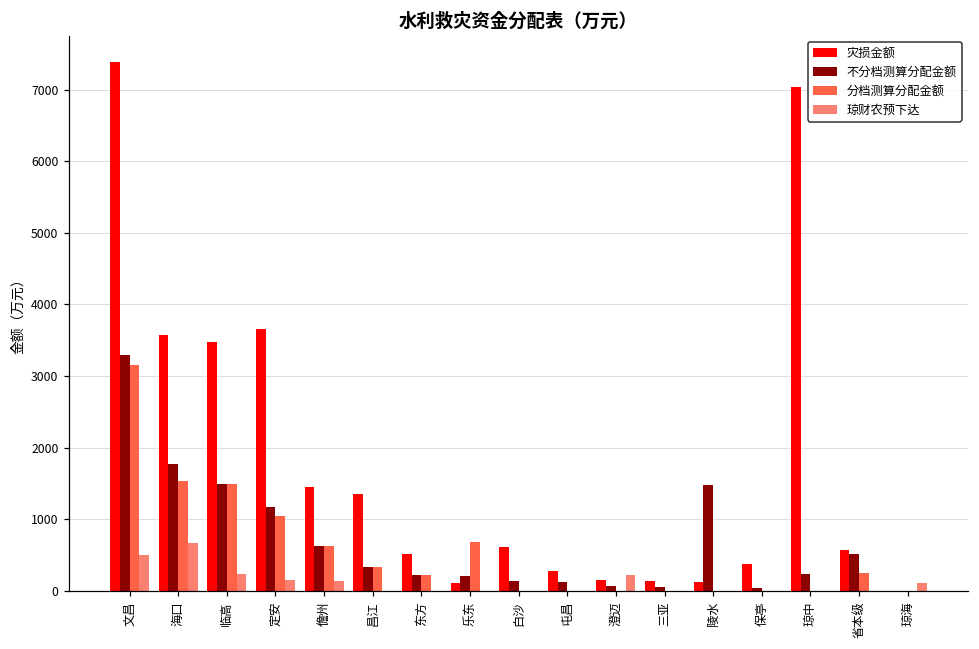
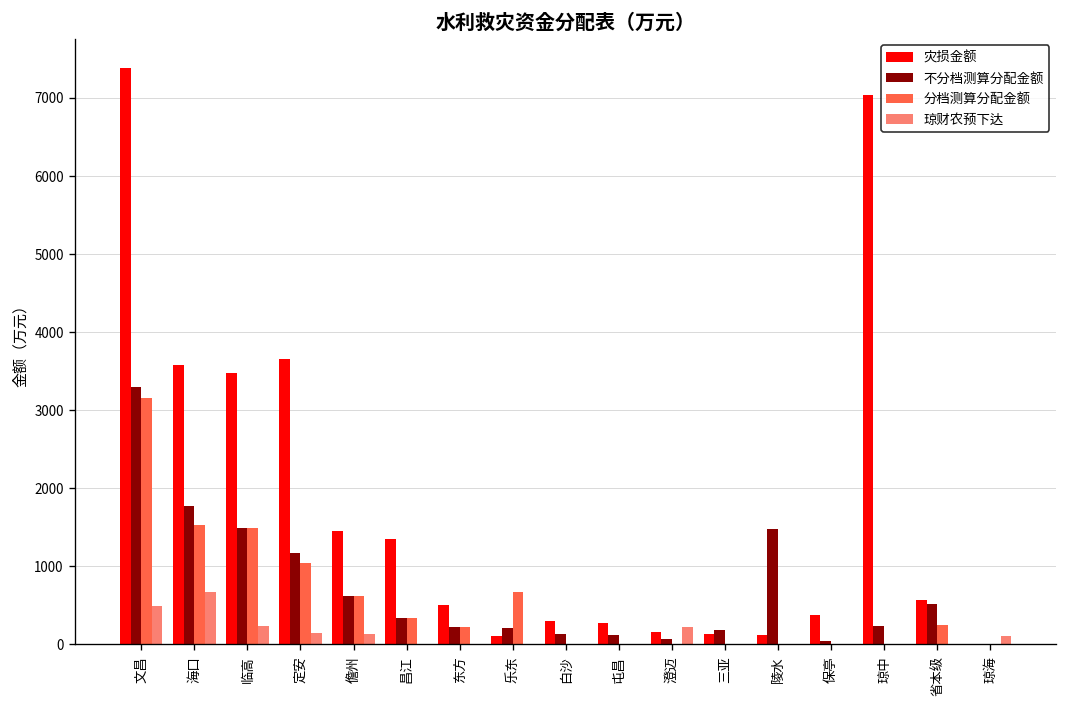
  {
    "灾损金额": {
      "文昌": 7400,
      "海口": 3600,
      "临高": 3500,
      "定安": 3700,
      "儋州": 1500,
      "昌江": 1300,
      "东方": 500,
      "乐东": 100,
-     "白沙": 600,
+     "白沙": 300,
      "屯昌": 300,
      "澄迈": 200,
      "三亚": 100,
      "陵水": 100,
      "保亭": 400,
      "琼中": 7000,
      "省本级": 600,
      "琼海": 0
    },
    "不分档测算分配金额": {
      "文昌": 3300,
      "海口": 1800,
      "临高": 1500,
      "定安": 1200,
      "儋州": 600,
      "昌江": 300,
      "东方": 200,
      "乐东": 200,
      "白沙": 100,
      "屯昌": 100,
      "澄迈": 100,
-     "三亚": 100,
+     "三亚": 200,
      "陵水": 1500,
      "保亭": 0,
      "琼中": 200,
      "省本级": 500,
      "琼海": 0
    }
  }
